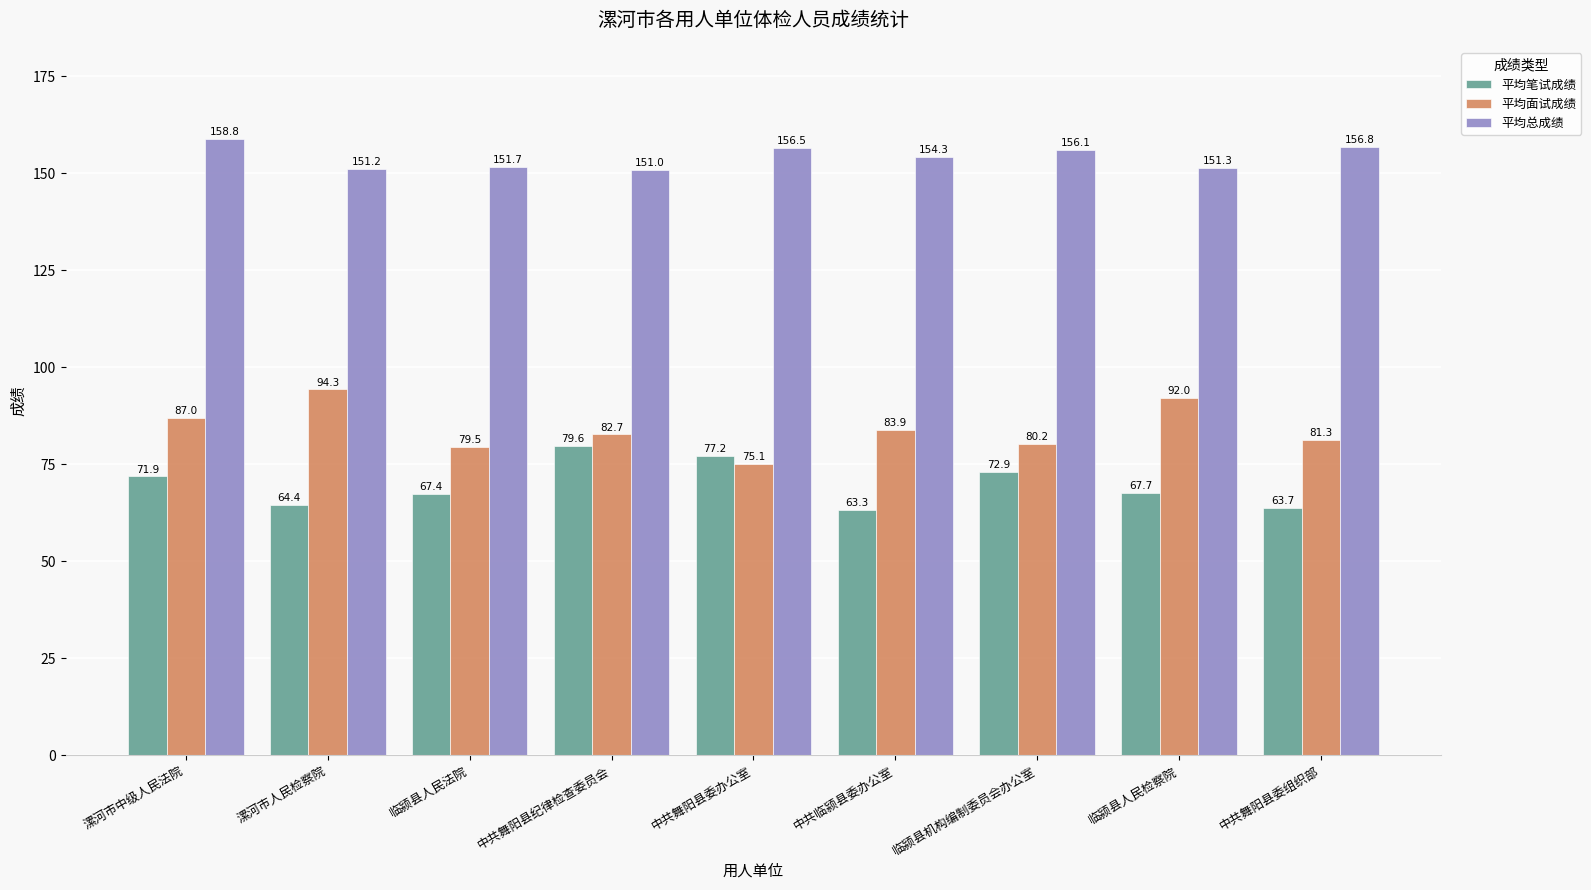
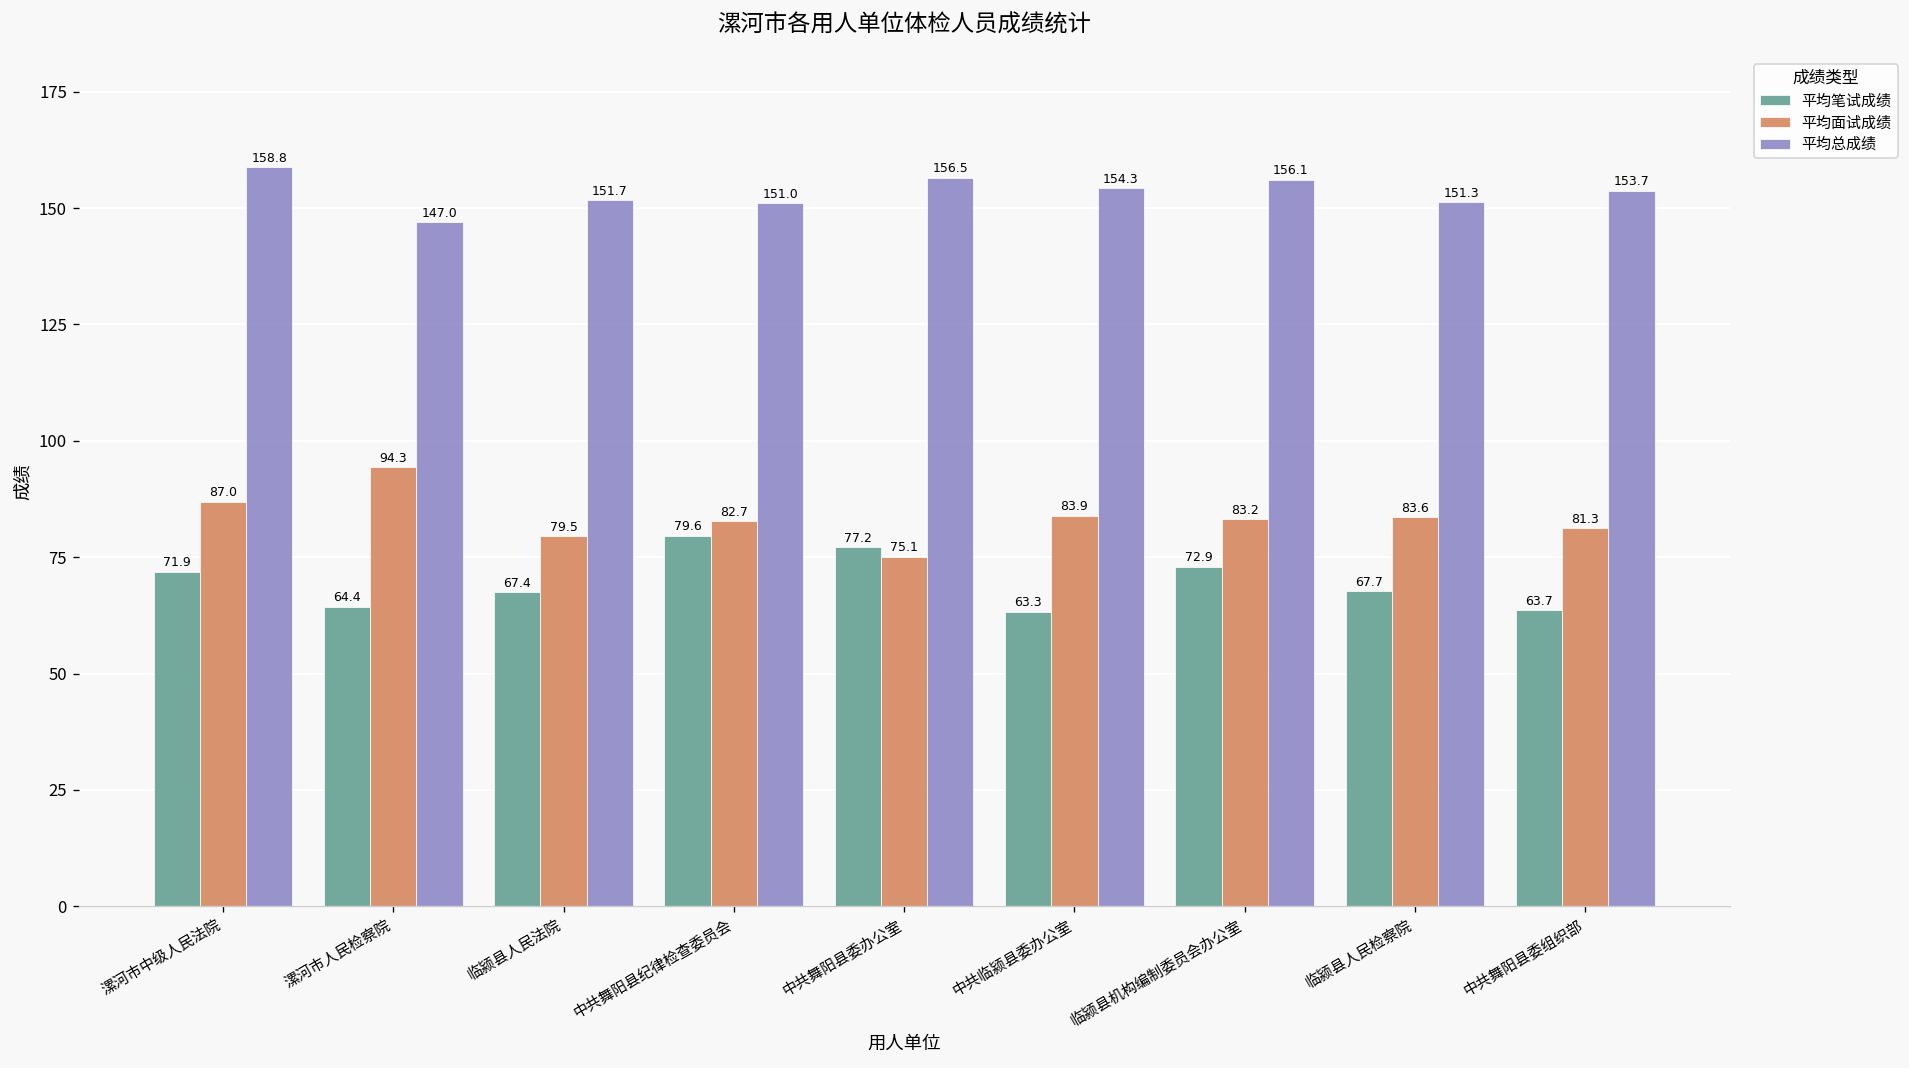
  {
    "平均笔试成绩": {
      "漯河市中级人民法院": 71.9,
      "漯河市人民检察院": 64.4,
      "临颍县人民法院": 67.4,
      "中共舞阳县纪律检查委员会": 79.6,
      "中共舞阳县委办公室": 77.2,
      "中共临颍县委办公室": 63.3,
      "临颍县机构编制委员会办公室": 72.9,
      "临颍县人民检察院": 67.7,
      "中共舞阳县委组织部": 63.7
    },
    "平均面试成绩": {
      "漯河市中级人民法院": 87.0,
      "漯河市人民检察院": 94.3,
      "临颍县人民法院": 79.5,
      "中共舞阳县纪律检查委员会": 82.7,
      "中共舞阳县委办公室": 75.1,
      "中共临颍县委办公室": 83.9,
-     "临颍县机构编制委员会办公室": 80.2,
-     "临颍县人民检察院": 92.0,
+     "临颍县机构编制委员会办公室": 83.2,
+     "临颍县人民检察院": 83.6,
      "中共舞阳县委组织部": 81.3
    },
    "平均总成绩": {
      "漯河市中级人民法院": 158.8,
-     "漯河市人民检察院": 151.2,
+     "漯河市人民检察院": 147.0,
      "临颍县人民法院": 151.7,
      "中共舞阳县纪律检查委员会": 151.0,
      "中共舞阳县委办公室": 156.5,
      "中共临颍县委办公室": 154.3,
      "临颍县机构编制委员会办公室": 156.1,
      "临颍县人民检察院": 151.3,
-     "中共舞阳县委组织部": 156.8
+     "中共舞阳县委组织部": 153.7
    }
  }
